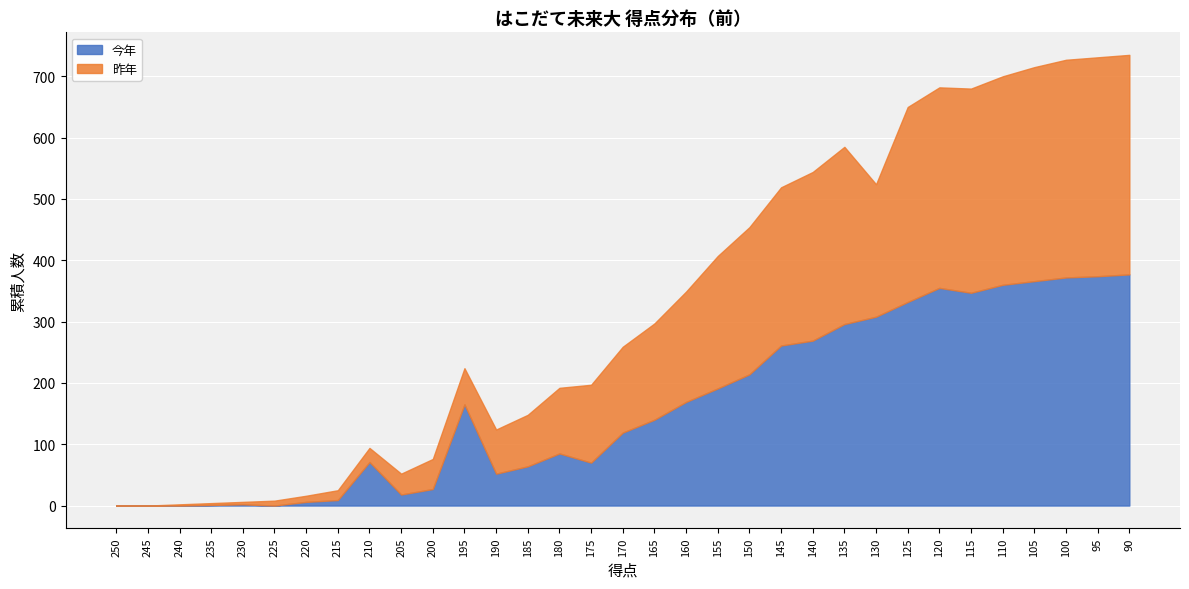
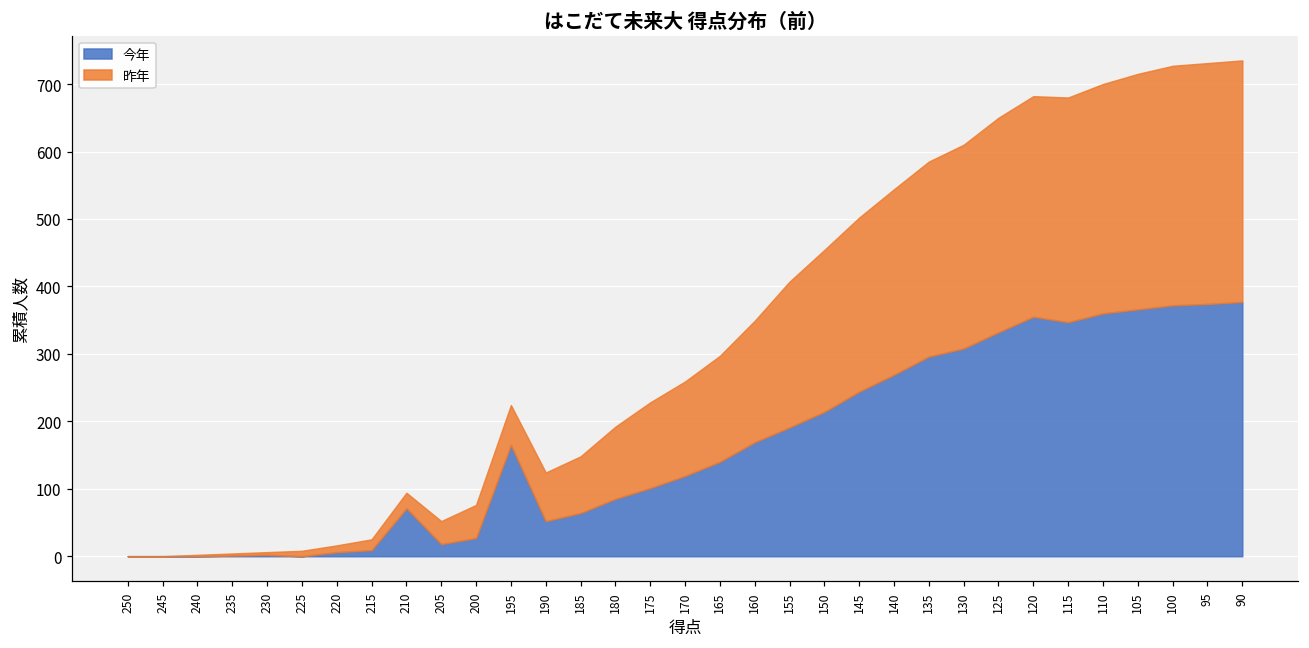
  {
    "今年": {
      "225": 0,
      "220": 10,
      "215": 10,
      "210": 70,
      "205": 20,
      "200": 30,
      "195": 170,
      "190": 50,
      "185": 60,
      "180": 90,
-     "175": 70,
+     "175": 100,
      "170": 120,
      "165": 140,
      "160": 170,
      "155": 190,
      "150": 210,
-     "145": 260,
+     "145": 240,
      "140": 270,
      "135": 300,
      "130": 310,
      "125": 330,
      "120": 360,
      "115": 350,
      "110": 360,
      "105": 370,
      "100": 370,
      "95": 370,
      "90": 380
    },
    "昨年": {
      "225": 10,
      "220": 10,
      "215": 20,
      "210": 20,
      "205": 30,
      "200": 50,
      "195": 60,
      "190": 70,
      "185": 80,
      "180": 110,
      "175": 130,
      "170": 140,
      "165": 160,
      "160": 180,
      "155": 220,
      "150": 240,
      "145": 260,
      "140": 280,
      "135": 290,
-     "130": 220,
+     "130": 300,
      "125": 320,
      "120": 330,
      "115": 330,
      "110": 340,
      "105": 350,
      "100": 360,
      "95": 360,
      "90": 360
    }
  }
